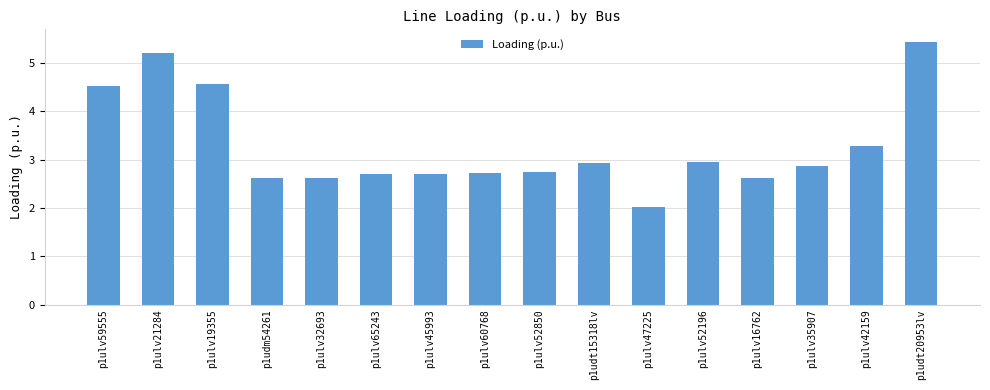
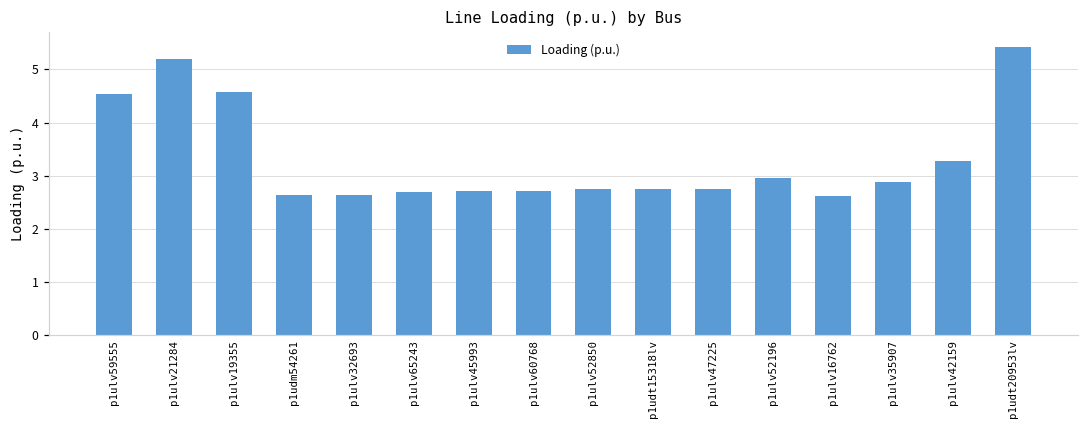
  {
    "p1ulv59555": 4.5,
    "p1ulv21284": 5.2,
    "p1ulv19355": 4.6,
    "p1udm54261": 2.6,
    "p1ulv32693": 2.6,
    "p1ulv65243": 2.7,
    "p1ulv45993": 2.7,
    "p1ulv60768": 2.7,
    "p1ulv52850": 2.7,
-   "p1udt15318lv": 2.9,
-   "p1ulv47225": 2.0,
+   "p1udt15318lv": 2.8,
+   "p1ulv47225": 2.8,
    "p1ulv52196": 3.0,
    "p1ulv16762": 2.6,
    "p1ulv35907": 2.9,
    "p1ulv42159": 3.3,
    "p1udt20953lv": 5.4
  }
